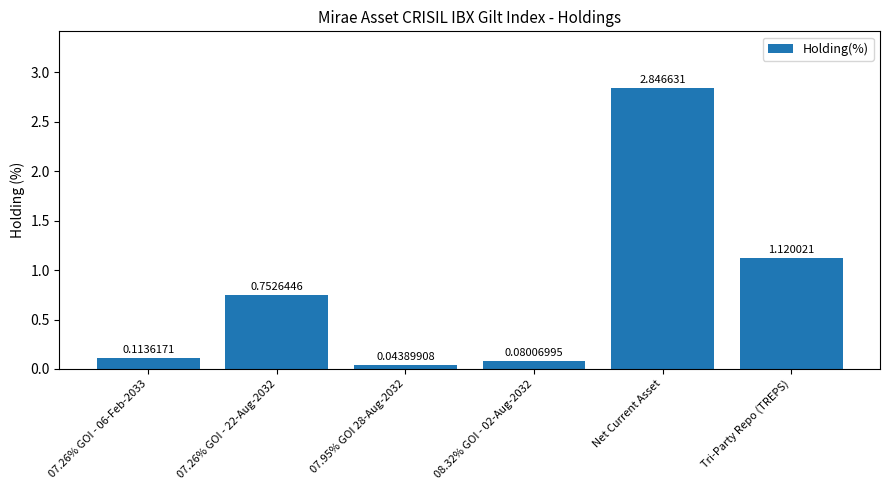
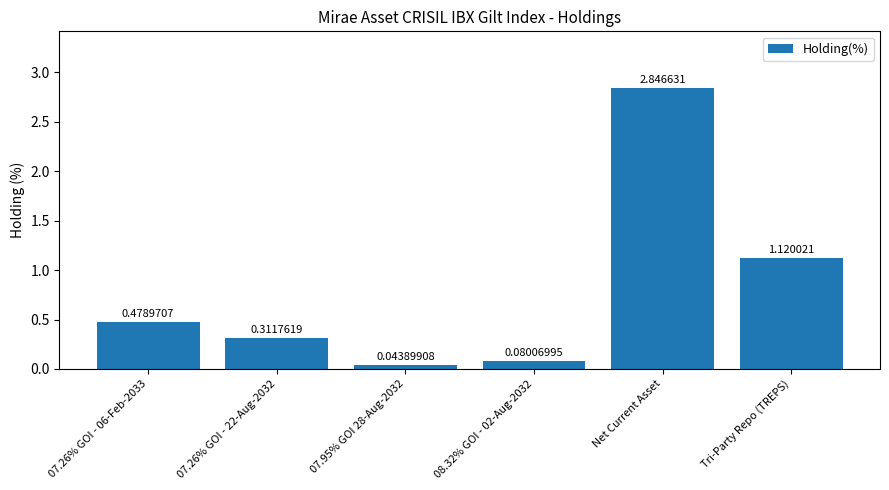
  {
-   "07.26% GOI - 06-Feb-2033": 0.1136171,
-   "07.26% GOI - 22-Aug-2032": 0.7526446,
+   "07.26% GOI - 06-Feb-2033": 0.4789707,
+   "07.26% GOI - 22-Aug-2032": 0.3117619,
    "07.95% GOI 28-Aug-2032": 0.04389908,
    "08.32% GOI - 02-Aug-2032": 0.08006995,
    "Net Current Asset": 2.846631,
    "Tri-Party Repo (TREPS)": 1.120021
  }
